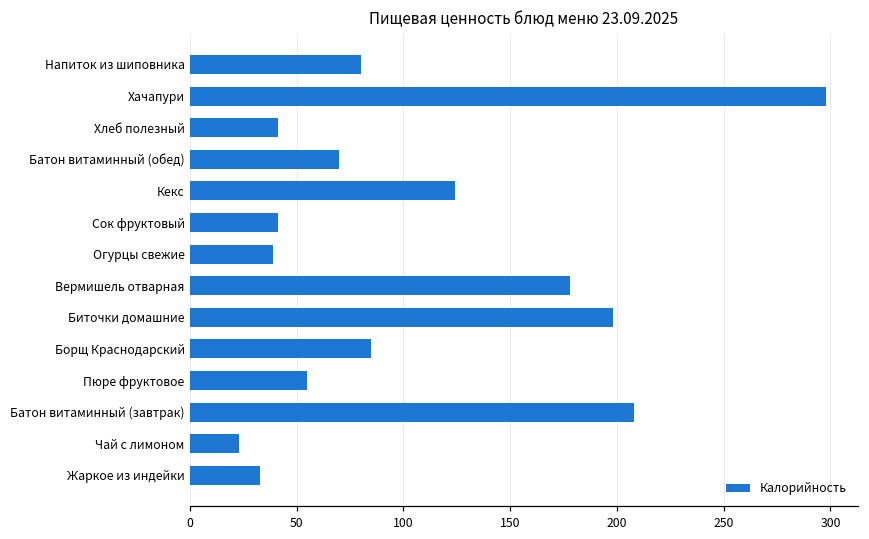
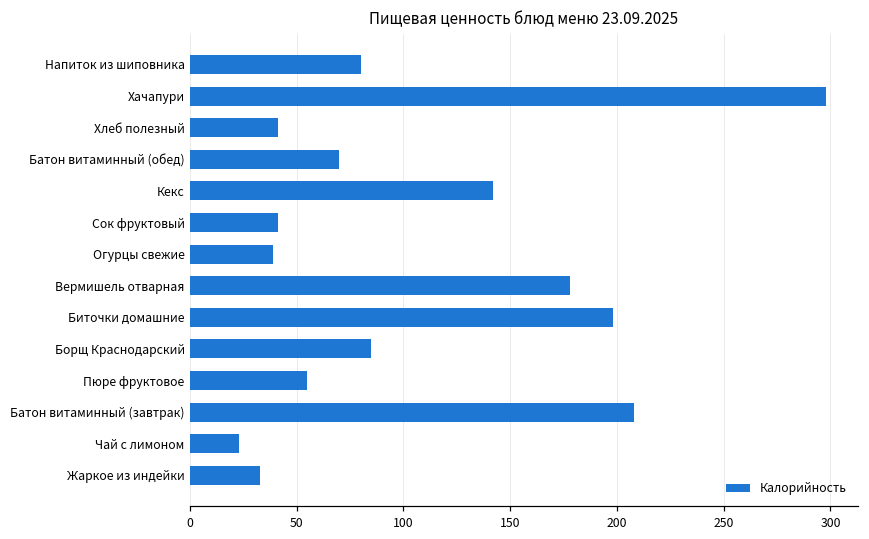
  {
    "Напиток из шиповника": 80,
    "Хачапури": 298,
    "Хлеб полезный": 41,
    "Батон витаминный (обед)": 70,
-   "Кекс": 124,
+   "Кекс": 142,
    "Сок фруктовый": 41,
    "Огурцы свежие": 39,
    "Вермишель отварная": 178,
    "Биточки домашние": 198,
    "Борщ Краснодарский": 85,
    "Пюре фруктовое": 55,
    "Батон витаминный (завтрак)": 208,
    "Чай с лимоном": 23,
    "Жаркое из индейки": 33
  }
